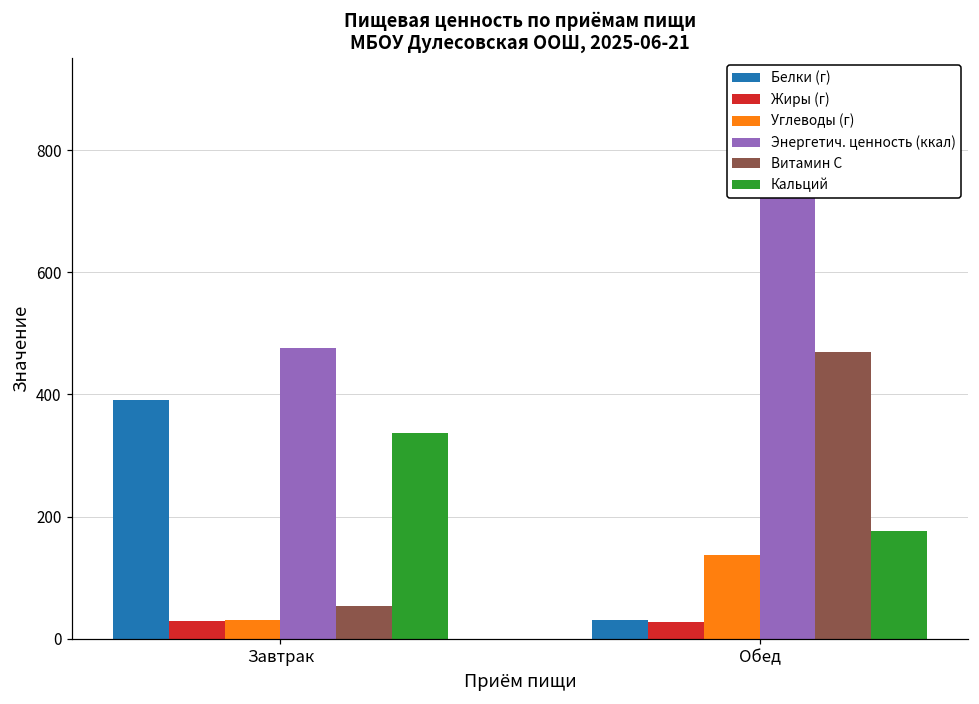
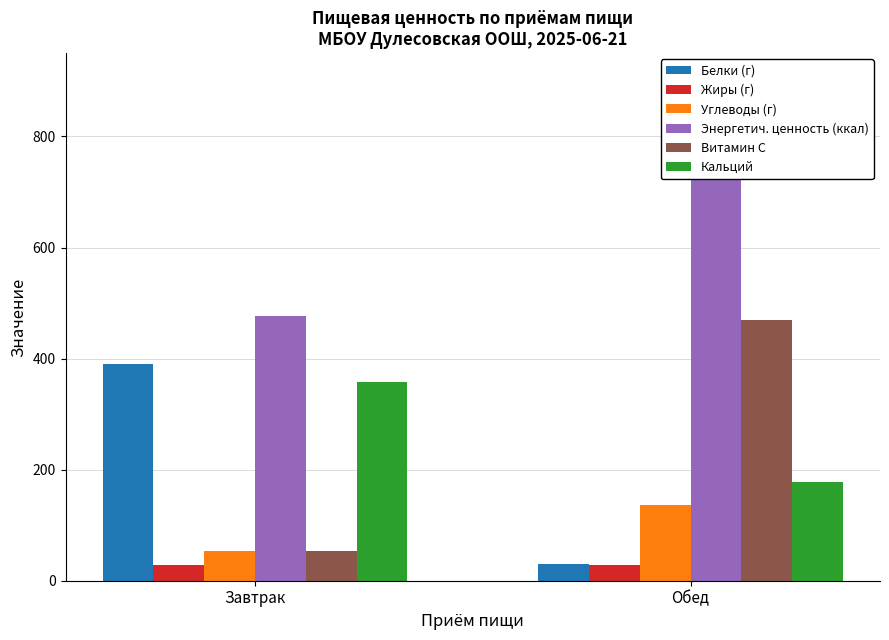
  {
    "Белки (г)": {
      "Завтрак": 390,
      "Обед": 30
    },
    "Жиры (г)": {
      "Завтрак": 30,
      "Обед": 30
    },
    "Углеводы (г)": {
-     "Завтрак": 30,
+     "Завтрак": 50,
      "Обед": 140
    },
    "Энергетич. ценность (ккал)": {
      "Завтрак": 480
    },
    "Витамин C": {
      "Завтрак": 50,
      "Обед": 470
    },
    "Кальций": {
-     "Завтрак": 340,
+     "Завтрак": 360,
      "Обед": 180
    }
  }
